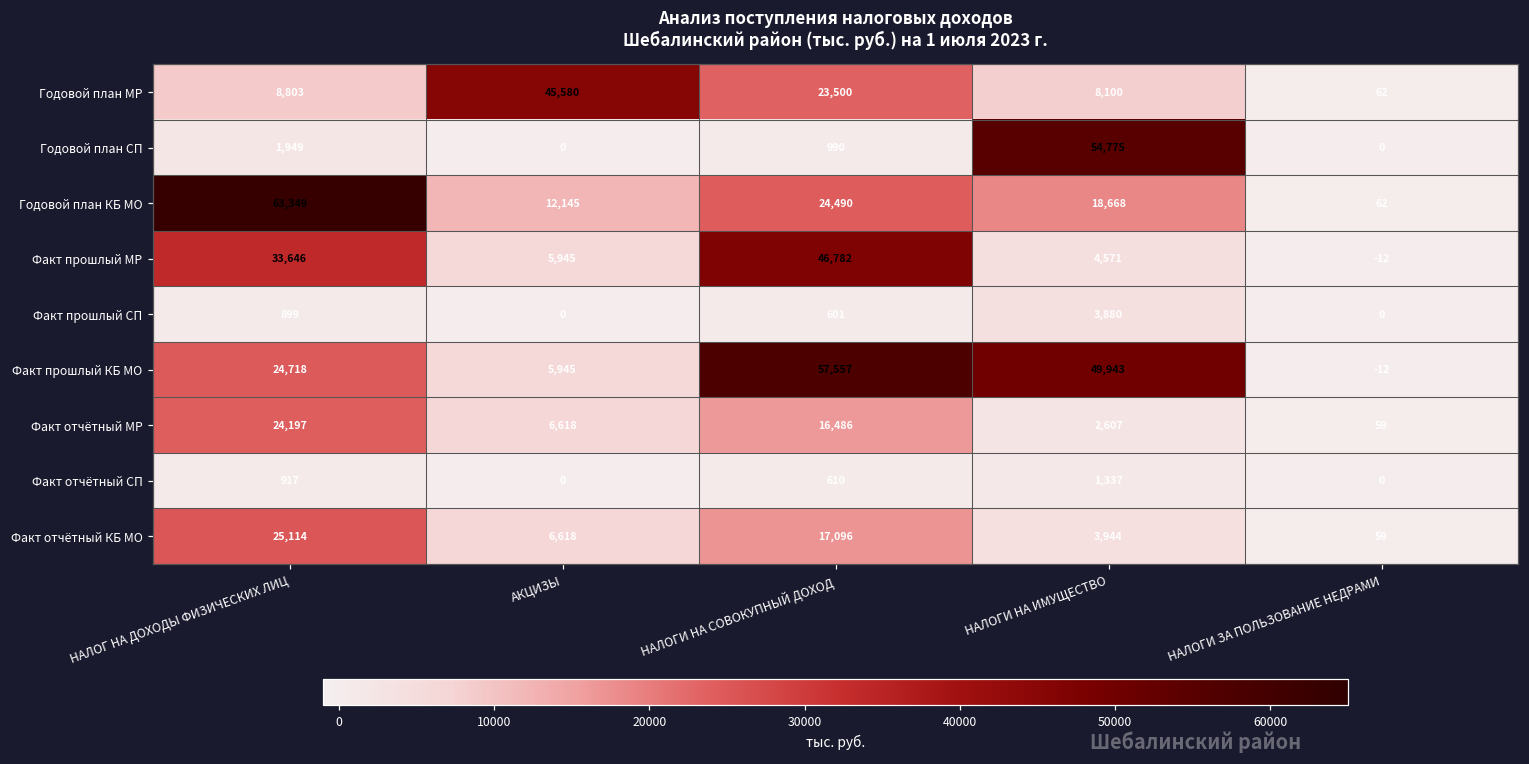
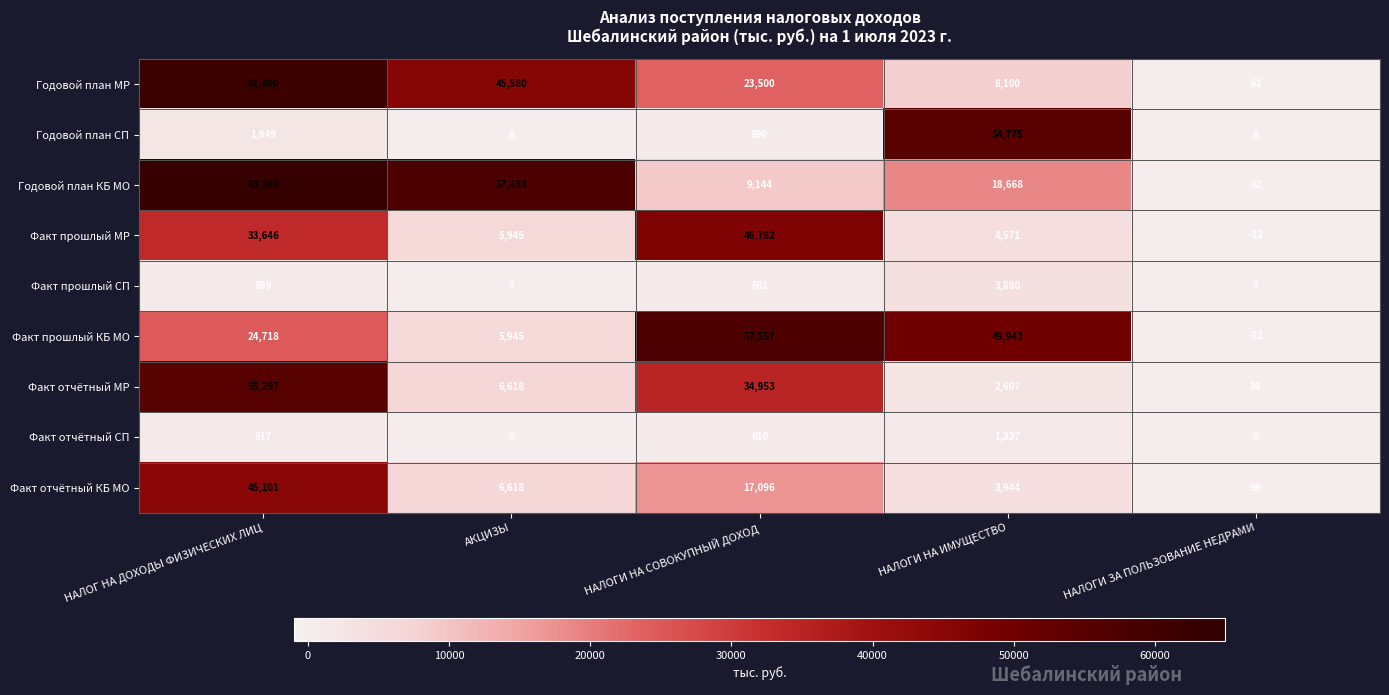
  {
    "Годовой план МР": {
-     "НАЛОГ НА ДОХОДЫ ФИЗИЧЕСКИХ ЛИЦ": "8,803",
+     "НАЛОГ НА ДОХОДЫ ФИЗИЧЕСКИХ ЛИЦ": "61,400",
      "АКЦИЗЫ": "45,580",
      "НАЛОГИ НА СОВОКУПНЫЙ ДОХОД": "23,500",
      "НАЛОГИ НА ИМУЩЕСТВО": "8,100"
    },
    "Годовой план СП": {
      "НАЛОГИ НА ИМУЩЕСТВО": "54,775"
    },
    "Годовой план КБ МО": {
      "НАЛОГ НА ДОХОДЫ ФИЗИЧЕСКИХ ЛИЦ": "63,349",
-     "АКЦИЗЫ": "12,145",
-     "НАЛОГИ НА СОВОКУПНЫЙ ДОХОД": "24,490",
+     "АКЦИЗЫ": "57,434",
+     "НАЛОГИ НА СОВОКУПНЫЙ ДОХОД": "9,144",
      "НАЛОГИ НА ИМУЩЕСТВО": "18,668"
    },
    "Факт прошлый МР": {
      "НАЛОГ НА ДОХОДЫ ФИЗИЧЕСКИХ ЛИЦ": "33,646",
      "НАЛОГИ НА СОВОКУПНЫЙ ДОХОД": "46,782"
    },
    "Факт прошлый КБ МО": {
      "НАЛОГ НА ДОХОДЫ ФИЗИЧЕСКИХ ЛИЦ": "24,718",
      "НАЛОГИ НА СОВОКУПНЫЙ ДОХОД": "57,557",
      "НАЛОГИ НА ИМУЩЕСТВО": "49,943"
    },
    "Факт отчётный МР": {
-     "НАЛОГ НА ДОХОДЫ ФИЗИЧЕСКИХ ЛИЦ": "24,197",
-     "НАЛОГИ НА СОВОКУПНЫЙ ДОХОД": "16,486"
+     "НАЛОГ НА ДОХОДЫ ФИЗИЧЕСКИХ ЛИЦ": "55,297",
+     "НАЛОГИ НА СОВОКУПНЫЙ ДОХОД": "34,953"
    },
    "Факт отчётный КБ МО": {
-     "НАЛОГ НА ДОХОДЫ ФИЗИЧЕСКИХ ЛИЦ": "25,114",
+     "НАЛОГ НА ДОХОДЫ ФИЗИЧЕСКИХ ЛИЦ": "45,101",
      "НАЛОГИ НА СОВОКУПНЫЙ ДОХОД": "17,096"
    }
  }
